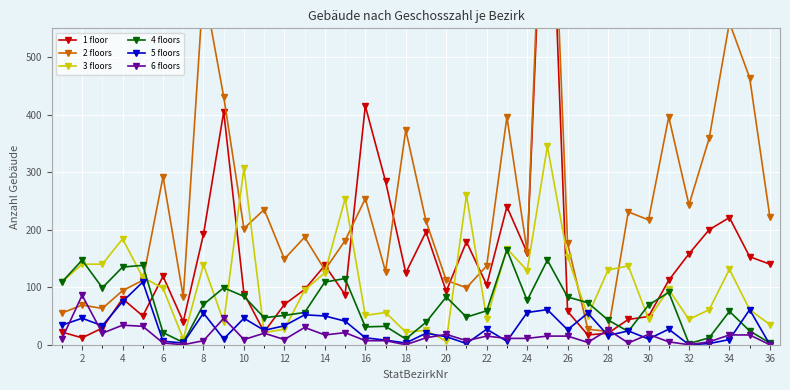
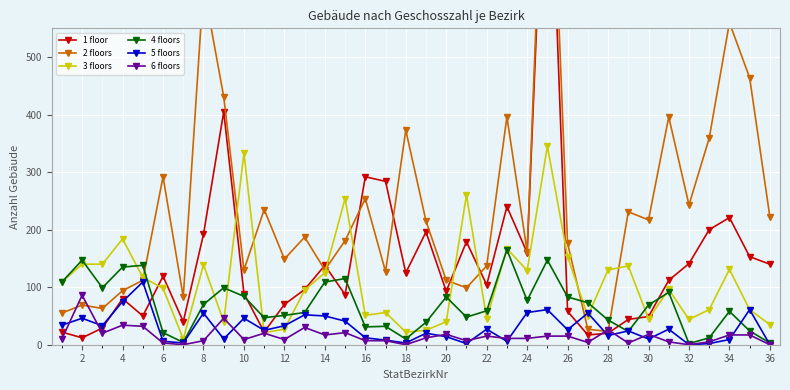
  {
    "1 floor": {
      "2": 10,
      "4": 80,
      "6": 120,
      "8": 190,
      "10": 90,
      "12": 70,
      "14": 140,
-     "16": 420,
+     "16": 290,
      "18": 130,
      "20": 90,
      "22": 100,
      "26": 60,
-     "32": 160,
+     "32": 140,
      "34": 220,
      "36": 140
    },
    "2 floors": {
      "2": 70,
      "4": 90,
      "6": 290,
-     "10": 200,
+     "10": 130,
      "12": 150,
      "14": 130,
      "16": 250,
      "18": 370,
      "20": 110,
      "22": 140,
      "26": 180,
      "30": 220,
      "32": 240,
      "36": 220
    },
    "3 floors": {
      "2": 140,
      "4": 180,
      "6": 100,
      "8": 140,
-     "10": 310,
+     "10": 330,
      "12": 30,
      "14": 130,
      "16": 50,
      "18": 20,
-     "20": 10,
+     "20": 40,
      "22": 50,
      "24": 130,
      "26": 150,
      "28": 130,
      "32": 40,
      "34": 130,
      "36": 40
    },
    "4 floors": {
      "2": 150,
      "4": 140,
      "6": 20,
      "8": 70,
      "10": 80,
      "12": 50,
      "14": 110,
      "16": 30,
      "18": 10,
      "20": 80,
      "22": 60,
      "24": 80,
      "26": 80,
      "28": 40,
      "30": 70,
      "34": 60
    },
    "5 floors": {
      "2": 50,
      "4": 80,
      "8": 60,
      "10": 50,
      "12": 30,
      "14": 50,
      "16": 10,
      "22": 30,
      "24": 60,
      "26": 30,
      "30": 10,
      "34": 10
    },
    "6 floors": {
      "2": 90,
      "4": 30,
      "8": 10,
      "10": 10,
      "12": 10,
      "14": 20,
      "16": 10,
      "22": 20,
      "24": 10,
      "26": 20,
      "30": 20,
      "34": 20
    }
  }
